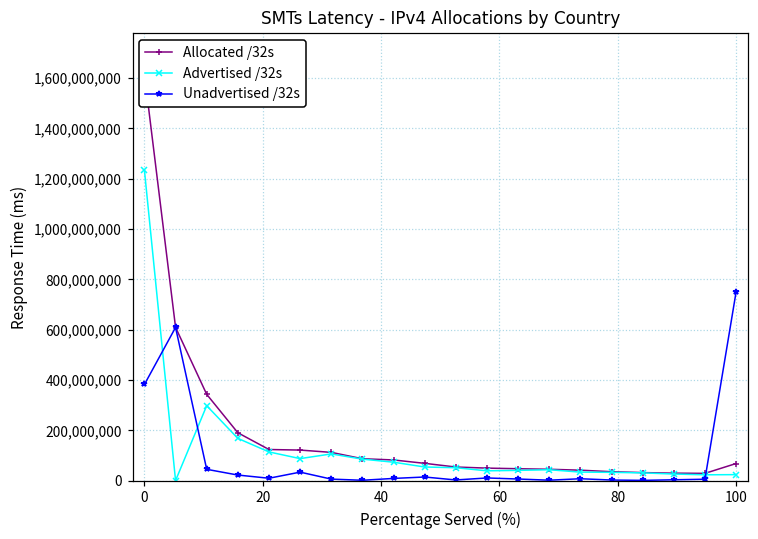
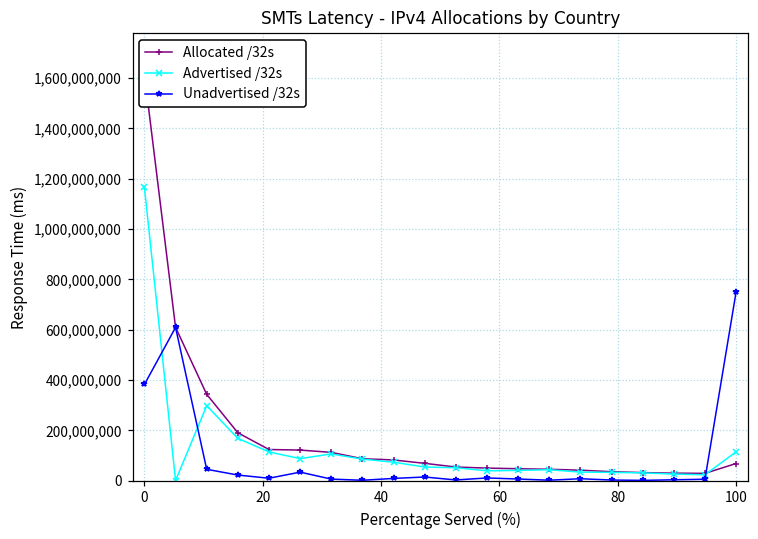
  {
    "Allocated /32s": {
      "100": "70,000,000"
    },
    "Advertised /32s": {
-     "0": "1,230,000,000",
-     "100": "20,000,000"
+     "0": "1,170,000,000",
+     "100": "110,000,000"
    },
    "Unadvertised /32s": {
      "0": "380,000,000",
      "100": "750,000,000"
    }
  }
